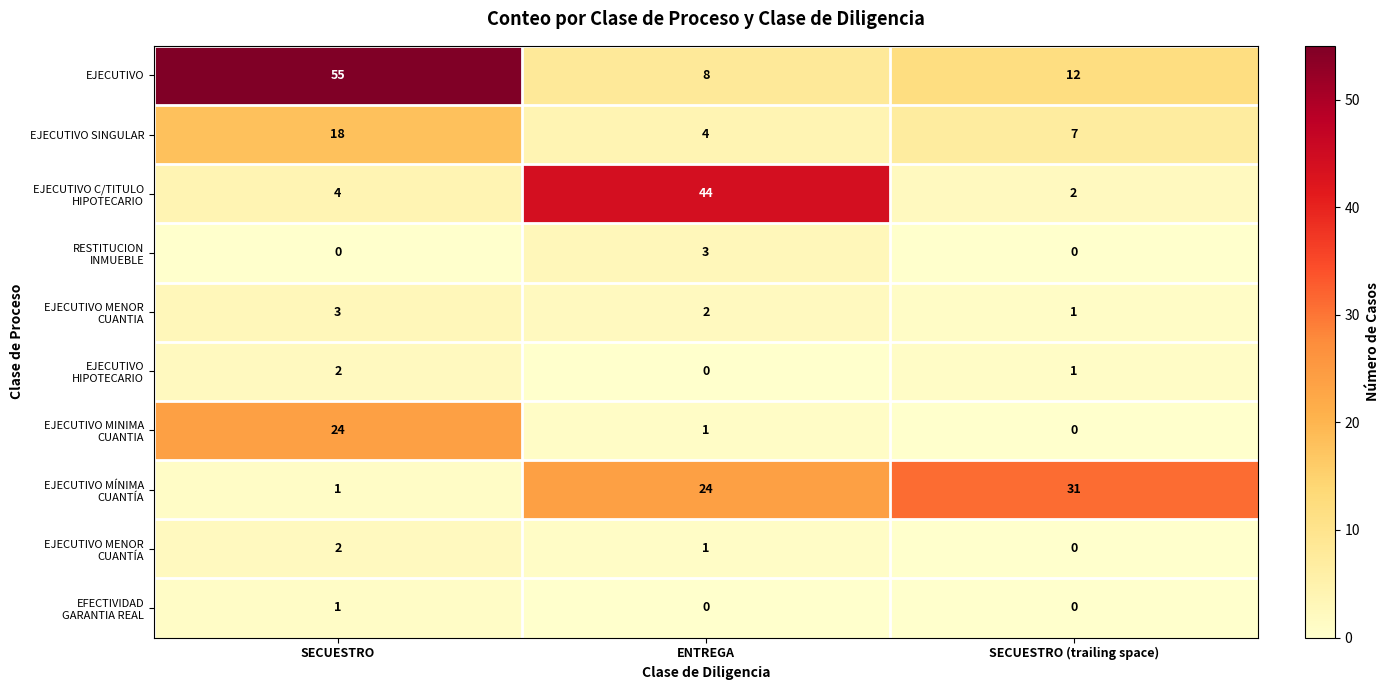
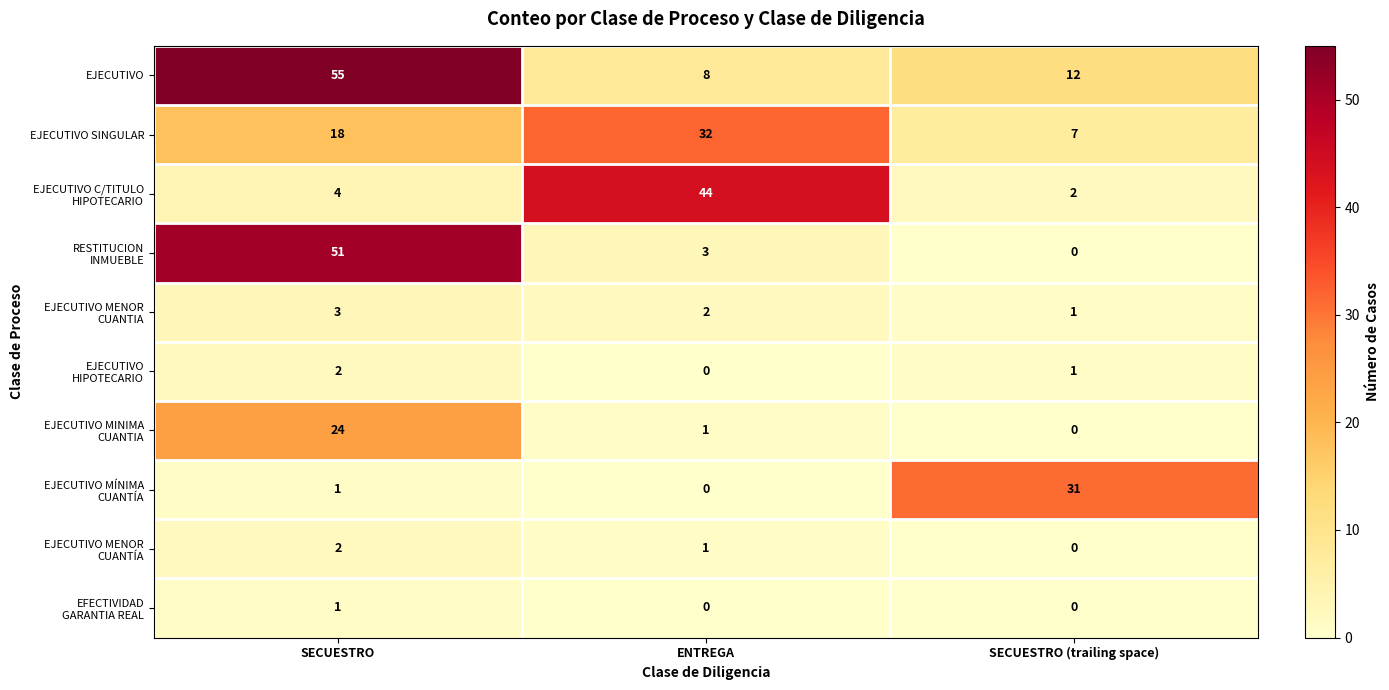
  {
    "EJECUTIVO": {
      "SECUESTRO": 55,
      "ENTREGA": 8,
      "SECUESTRO (trailing space)": 12
    },
    "EJECUTIVO SINGULAR": {
      "SECUESTRO": 18,
-     "ENTREGA": 4,
+     "ENTREGA": 32,
      "SECUESTRO (trailing space)": 7
    },
    "EJECUTIVO C/TITULO HIPOTECARIO": {
      "SECUESTRO": 4,
      "ENTREGA": 44,
      "SECUESTRO (trailing space)": 2
    },
    "RESTITUCION INMUEBLE": {
-     "SECUESTRO": 0,
+     "SECUESTRO": 51,
      "ENTREGA": 3,
      "SECUESTRO (trailing space)": 0
    },
    "EJECUTIVO MENOR CUANTIA": {
      "SECUESTRO": 3,
      "ENTREGA": 2,
      "SECUESTRO (trailing space)": 1
    },
    "EJECUTIVO HIPOTECARIO": {
      "SECUESTRO": 2,
      "ENTREGA": 0,
      "SECUESTRO (trailing space)": 1
    },
    "EJECUTIVO MINIMA CUANTIA": {
      "SECUESTRO": 24,
      "ENTREGA": 1,
      "SECUESTRO (trailing space)": 0
    },
    "EJECUTIVO MÍNIMA CUANTÍA": {
      "SECUESTRO": 1,
-     "ENTREGA": 24,
+     "ENTREGA": 0,
      "SECUESTRO (trailing space)": 31
    },
    "EJECUTIVO MENOR CUANTÍA": {
      "SECUESTRO": 2,
      "ENTREGA": 1,
      "SECUESTRO (trailing space)": 0
    },
    "EFECTIVIDAD GARANTIA REAL": {
      "SECUESTRO": 1,
      "ENTREGA": 0,
      "SECUESTRO (trailing space)": 0
    }
  }
